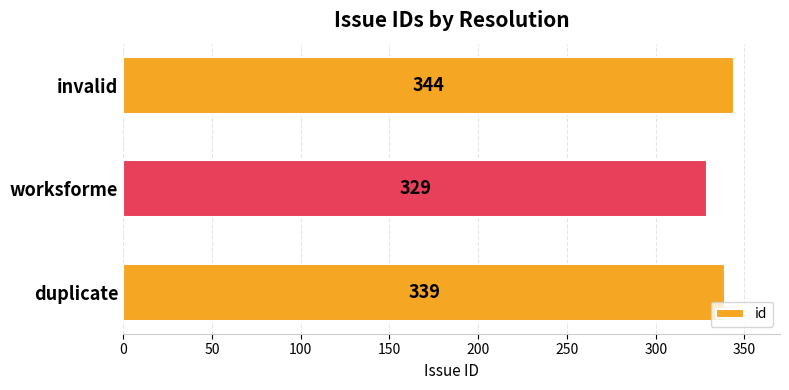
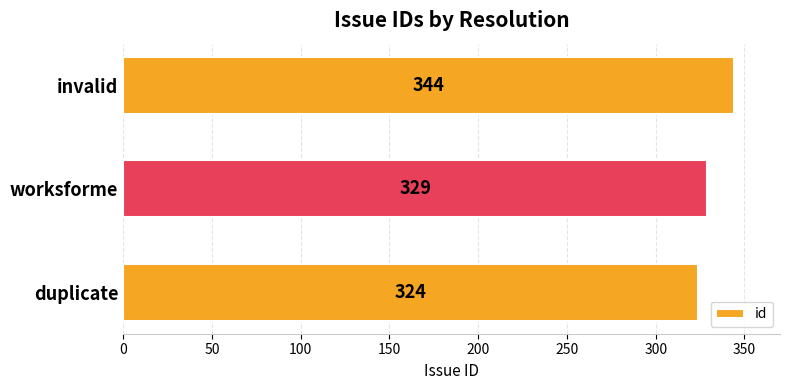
  {
    "invalid": 344,
    "worksforme": 329,
-   "duplicate": 339
+   "duplicate": 324
  }
